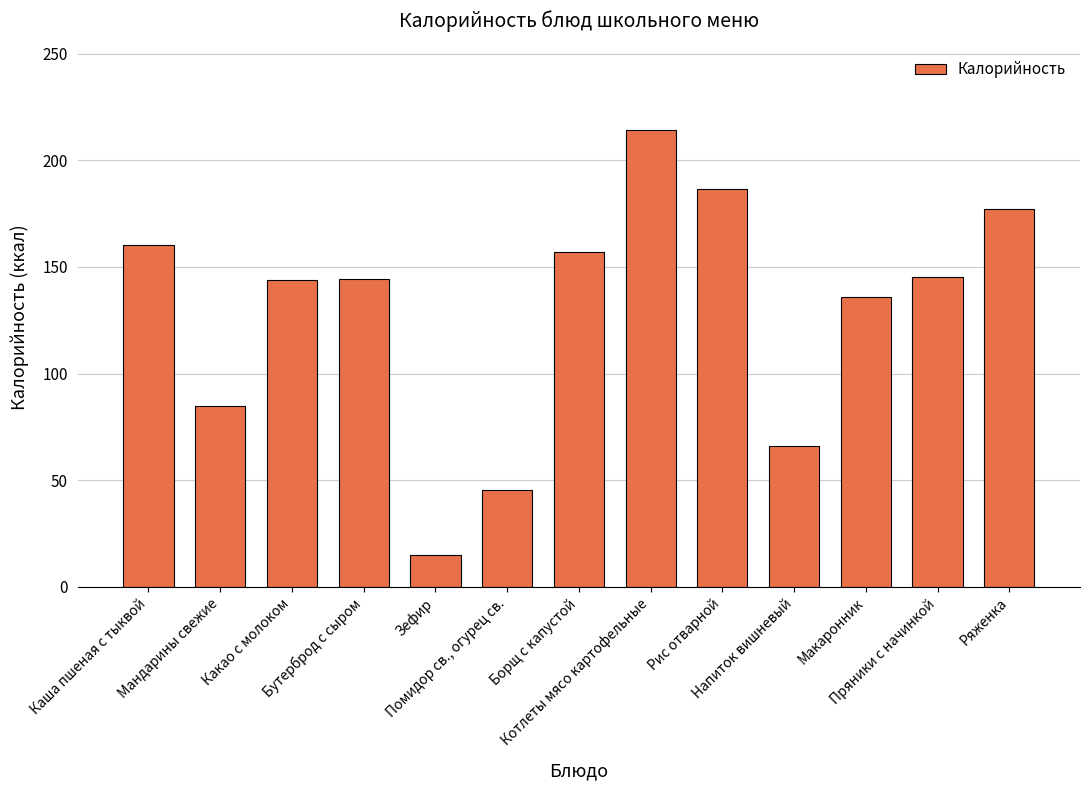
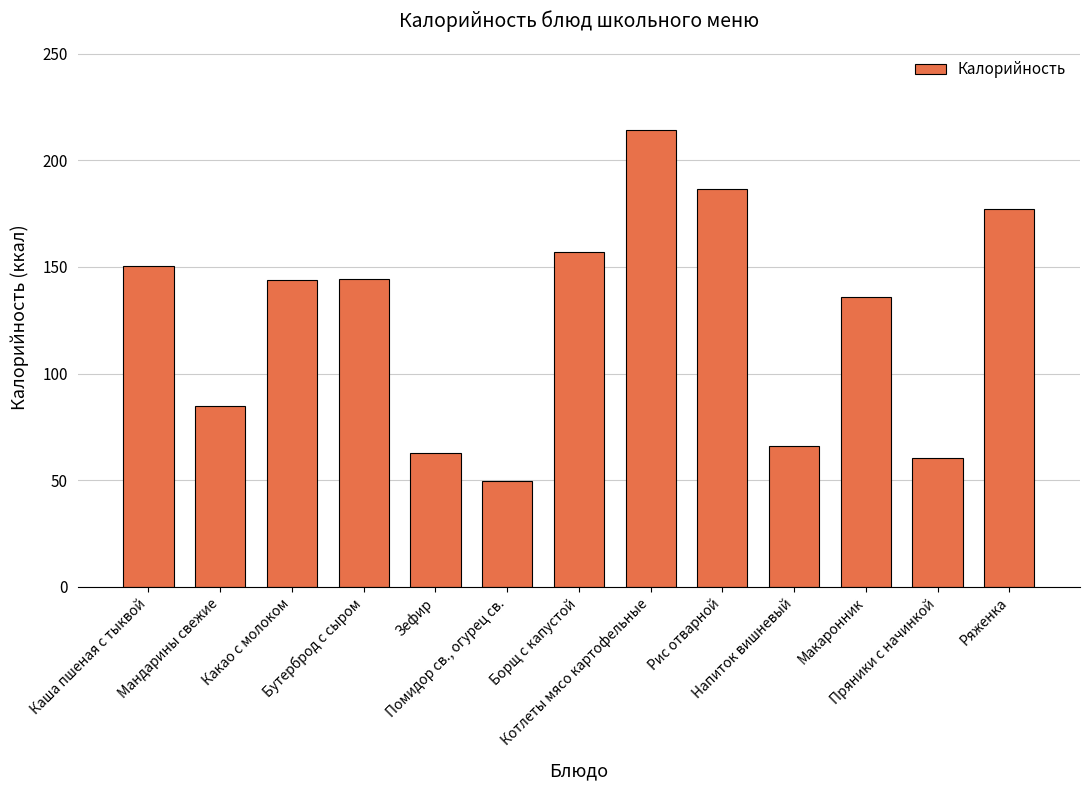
  {
-   "Каша пшеная с тыквой": 161,
+   "Каша пшеная с тыквой": 151,
    "Мандарины свежие": 85,
    "Какао с молоком": 144,
    "Бутерброд с сыром": 145,
-   "Зефир": 15,
-   "Помидор св., огурец св.": 46,
+   "Зефир": 63,
+   "Помидор св., огурец св.": 50,
    "Борщ с капустой": 157,
    "Котлеты мясо картофельные": 214,
    "Рис отварной": 187,
    "Напиток вишневый": 66,
    "Макаронник": 136,
-   "Пряники с начинкой": 145,
+   "Пряники с начинкой": 60,
    "Ряженка": 177
  }
